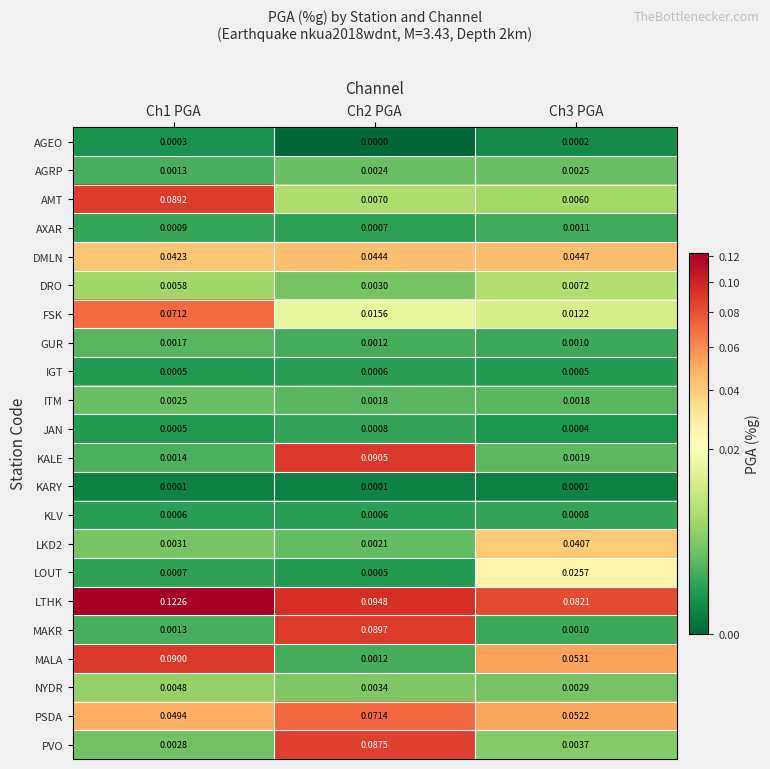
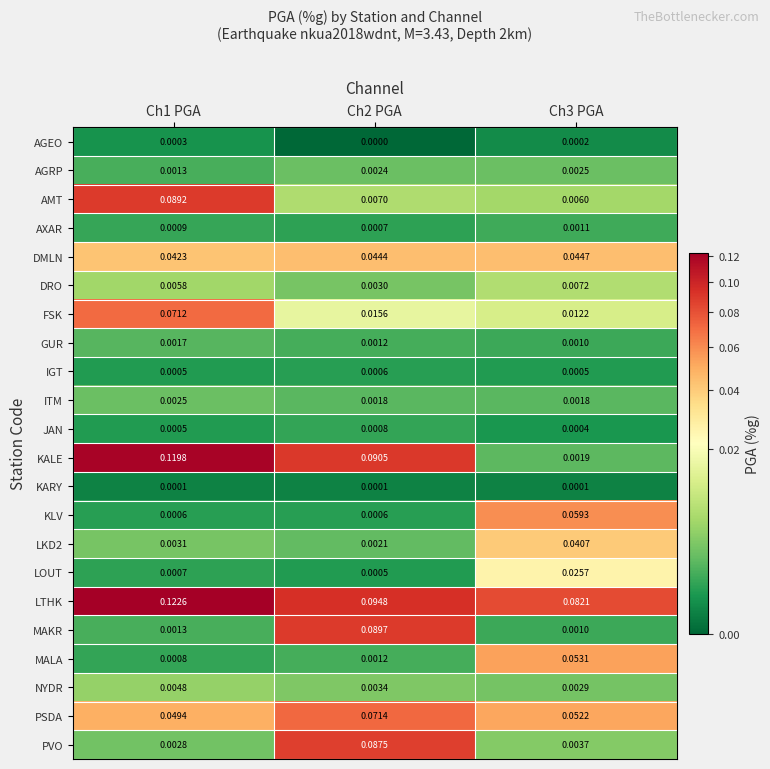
  {
    "AGEO": {
      "Ch1 PGA": 0.0003,
      "Ch2 PGA": 0.0000,
      "Ch3 PGA": 0.0002
    },
    "AGRP": {
      "Ch1 PGA": 0.0013,
      "Ch2 PGA": 0.0024,
      "Ch3 PGA": 0.0025
    },
    "AMT": {
      "Ch1 PGA": 0.0892,
      "Ch2 PGA": 0.0070,
      "Ch3 PGA": 0.0060
    },
    "AXAR": {
      "Ch1 PGA": 0.0009,
      "Ch2 PGA": 0.0007,
      "Ch3 PGA": 0.0011
    },
    "DMLN": {
      "Ch1 PGA": 0.0423,
      "Ch2 PGA": 0.0444,
      "Ch3 PGA": 0.0447
    },
    "DRO": {
      "Ch1 PGA": 0.0058,
      "Ch2 PGA": 0.0030,
      "Ch3 PGA": 0.0072
    },
    "FSK": {
      "Ch1 PGA": 0.0712,
      "Ch2 PGA": 0.0156,
      "Ch3 PGA": 0.0122
    },
    "GUR": {
      "Ch1 PGA": 0.0017,
      "Ch2 PGA": 0.0012,
      "Ch3 PGA": 0.0010
    },
    "IGT": {
      "Ch1 PGA": 0.0005,
      "Ch2 PGA": 0.0006,
      "Ch3 PGA": 0.0005
    },
    "ITM": {
      "Ch1 PGA": 0.0025,
      "Ch2 PGA": 0.0018,
      "Ch3 PGA": 0.0018
    },
    "JAN": {
      "Ch1 PGA": 0.0005,
      "Ch2 PGA": 0.0008,
      "Ch3 PGA": 0.0004
    },
    "KALE": {
-     "Ch1 PGA": 0.0014,
+     "Ch1 PGA": 0.1198,
      "Ch2 PGA": 0.0905,
      "Ch3 PGA": 0.0019
    },
    "KARY": {
      "Ch1 PGA": 0.0001,
      "Ch2 PGA": 0.0001,
      "Ch3 PGA": 0.0001
    },
    "KLV": {
      "Ch1 PGA": 0.0006,
      "Ch2 PGA": 0.0006,
-     "Ch3 PGA": 0.0008
+     "Ch3 PGA": 0.0593
    },
    "LKD2": {
      "Ch1 PGA": 0.0031,
      "Ch2 PGA": 0.0021,
      "Ch3 PGA": 0.0407
    },
    "LOUT": {
      "Ch1 PGA": 0.0007,
      "Ch2 PGA": 0.0005,
      "Ch3 PGA": 0.0257
    },
    "LTHK": {
      "Ch1 PGA": 0.1226,
      "Ch2 PGA": 0.0948,
      "Ch3 PGA": 0.0821
    },
    "MAKR": {
      "Ch1 PGA": 0.0013,
      "Ch2 PGA": 0.0897,
      "Ch3 PGA": 0.0010
    },
    "MALA": {
-     "Ch1 PGA": 0.0900,
+     "Ch1 PGA": 0.0008,
      "Ch2 PGA": 0.0012,
      "Ch3 PGA": 0.0531
    },
    "NYDR": {
      "Ch1 PGA": 0.0048,
      "Ch2 PGA": 0.0034,
      "Ch3 PGA": 0.0029
    },
    "PSDA": {
      "Ch1 PGA": 0.0494,
      "Ch2 PGA": 0.0714,
      "Ch3 PGA": 0.0522
    },
    "PVO": {
      "Ch1 PGA": 0.0028,
      "Ch2 PGA": 0.0875,
      "Ch3 PGA": 0.0037
    }
  }
